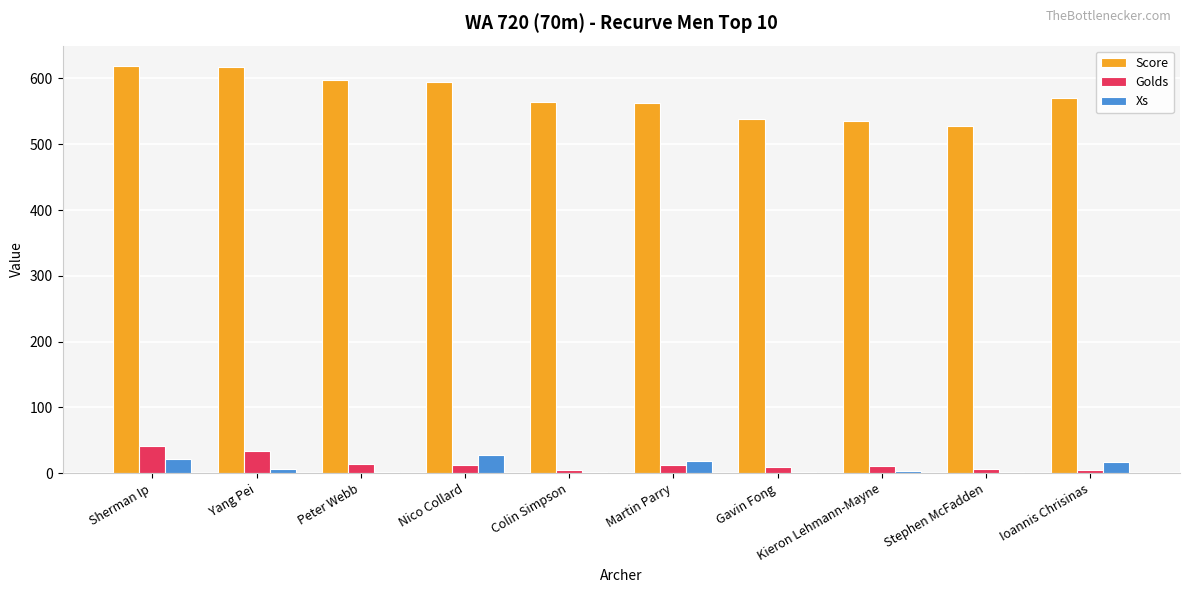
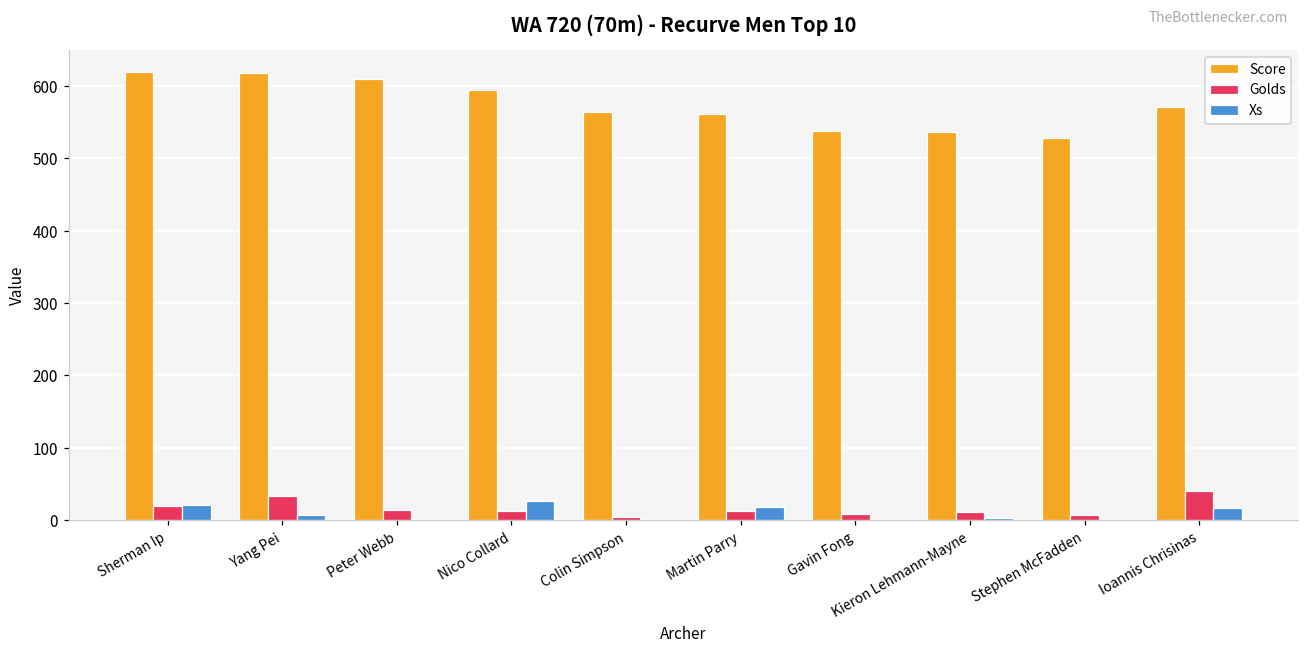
  {
    "Score": {
      "Sherman Ip": 620,
      "Yang Pei": 620,
-     "Peter Webb": 600,
+     "Peter Webb": 610,
      "Nico Collard": 600,
      "Colin Simpson": 560,
      "Martin Parry": 560,
      "Gavin Fong": 540,
      "Kieron Lehmann-Mayne": 540,
      "Stephen McFadden": 530,
      "Ioannis Chrisinas": 570
    },
    "Golds": {
-     "Sherman Ip": 40,
+     "Sherman Ip": 20,
      "Yang Pei": 30,
      "Peter Webb": 10,
      "Nico Collard": 10,
      "Colin Simpson": 10,
      "Martin Parry": 10,
      "Gavin Fong": 10,
      "Kieron Lehmann-Mayne": 10,
      "Stephen McFadden": 10,
-     "Ioannis Chrisinas": 10
+     "Ioannis Chrisinas": 40
    },
    "Xs": {
      "Sherman Ip": 20,
      "Yang Pei": 10,
      "Nico Collard": 30,
      "Martin Parry": 20,
      "Ioannis Chrisinas": 20
    }
  }
